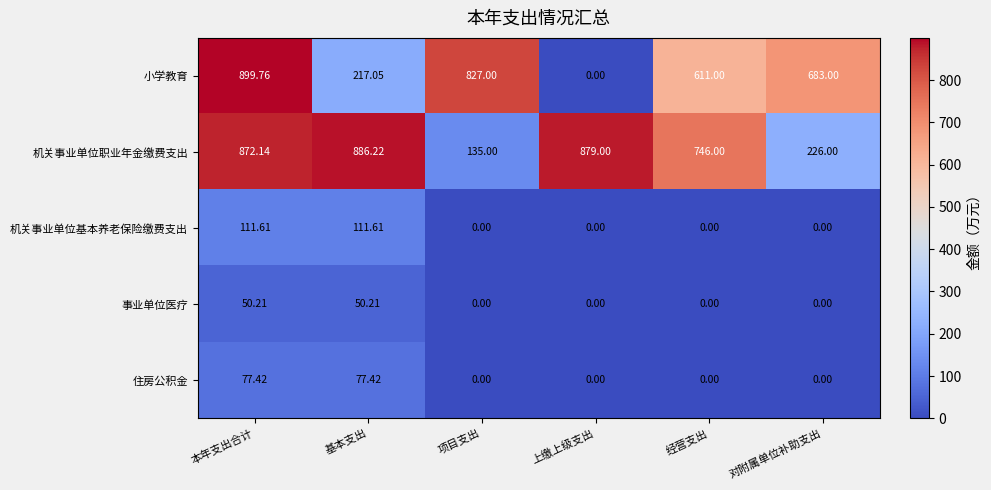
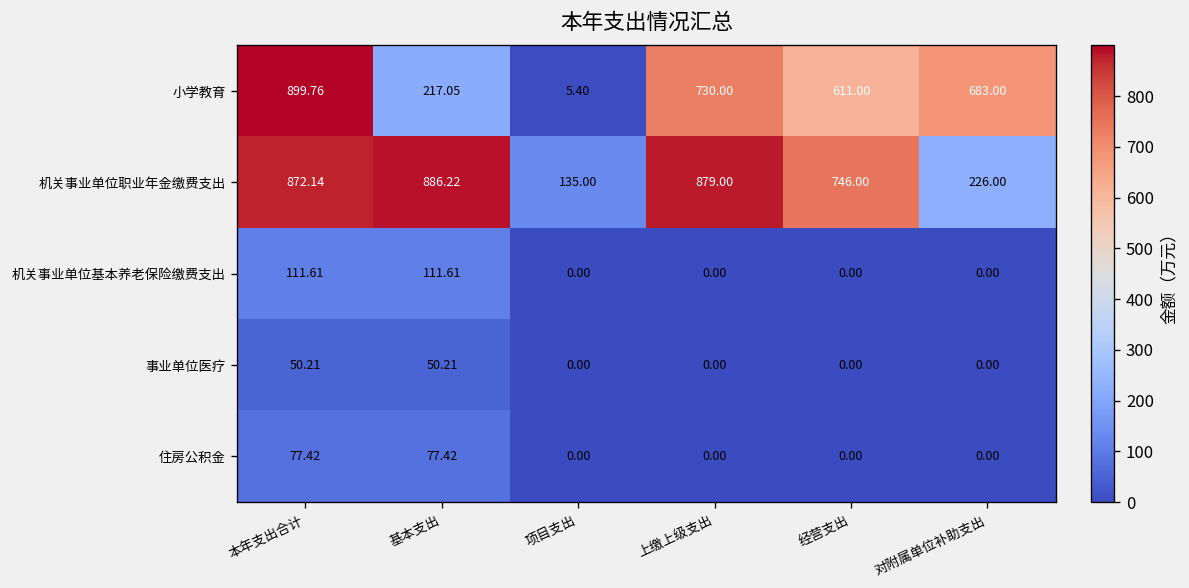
  {
    "小学教育": {
      "本年支出合计": 899.76,
      "基本支出": 217.05,
-     "项目支出": 827.00,
-     "上缴上级支出": 0.00,
+     "项目支出": 5.40,
+     "上缴上级支出": 730.00,
      "经营支出": 611.00,
      "对附属单位补助支出": 683.00
    },
    "机关事业单位职业年金缴费支出": {
      "本年支出合计": 872.14,
      "基本支出": 886.22,
      "项目支出": 135.00,
      "上缴上级支出": 879.00,
      "经营支出": 746.00,
      "对附属单位补助支出": 226.00
    },
    "机关事业单位基本养老保险缴费支出": {
      "本年支出合计": 111.61,
      "基本支出": 111.61,
      "项目支出": 0.00,
      "上缴上级支出": 0.00,
      "经营支出": 0.00,
      "对附属单位补助支出": 0.00
    },
    "事业单位医疗": {
      "本年支出合计": 50.21,
      "基本支出": 50.21,
      "项目支出": 0.00,
      "上缴上级支出": 0.00,
      "经营支出": 0.00,
      "对附属单位补助支出": 0.00
    },
    "住房公积金": {
      "本年支出合计": 77.42,
      "基本支出": 77.42,
      "项目支出": 0.00,
      "上缴上级支出": 0.00,
      "经营支出": 0.00,
      "对附属单位补助支出": 0.00
    }
  }
